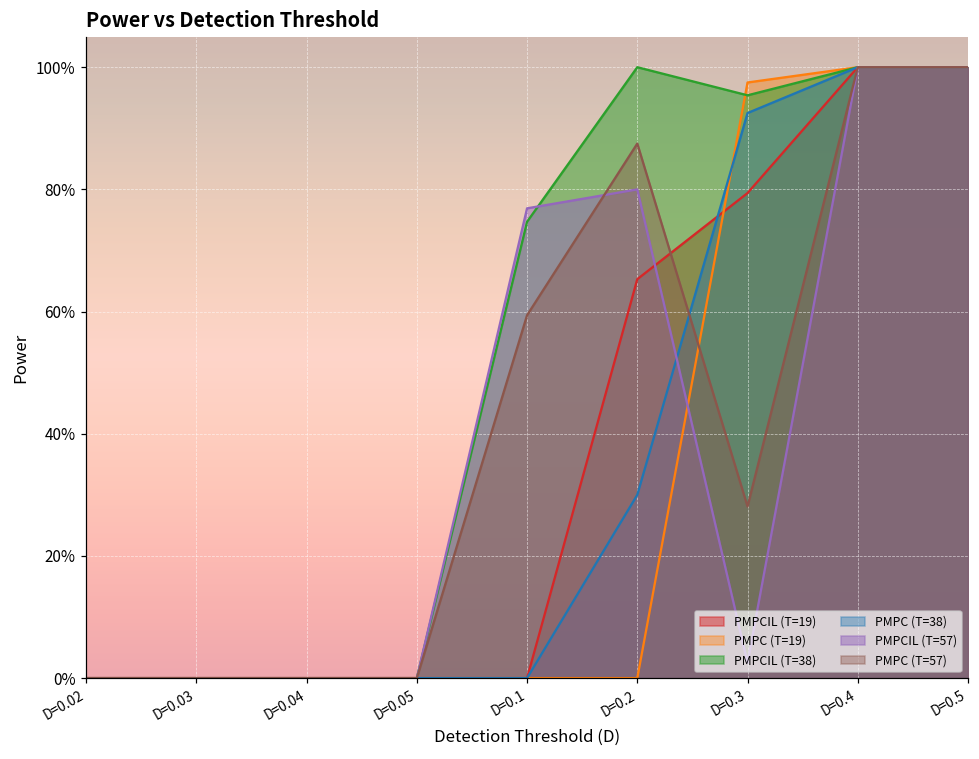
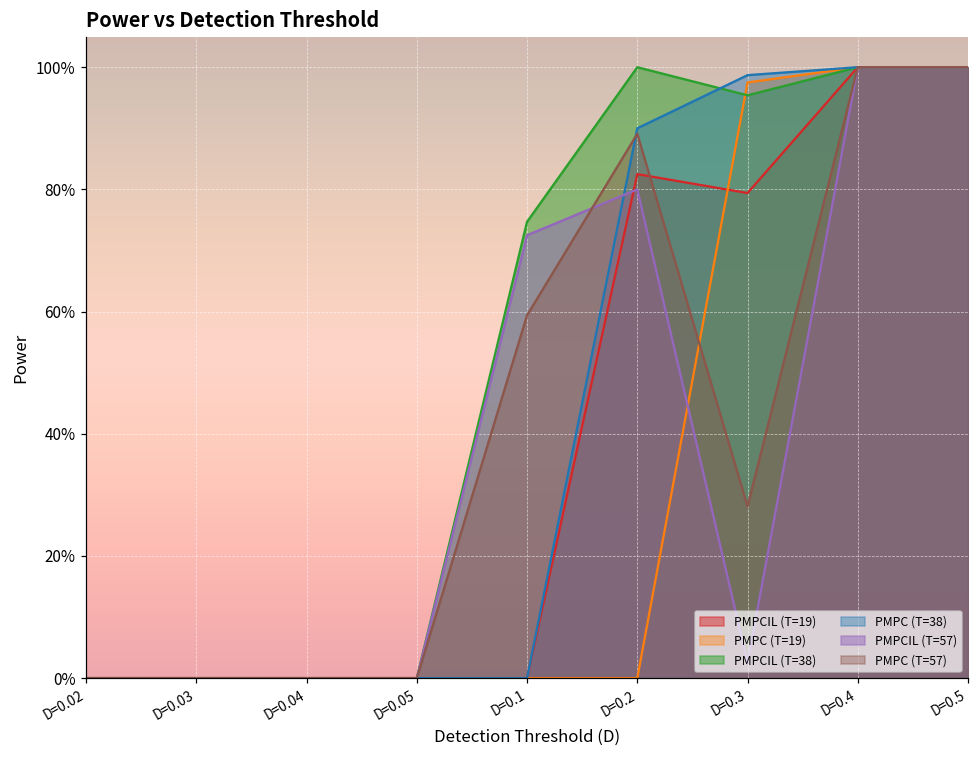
  {
    "PMPCIL (T=19)": {
-     "D=0.2": "65%",
+     "D=0.2": "83%",
      "D=0.3": "79%"
    },
    "PMPC (T=19)": {
      "D=0.2": "0%",
      "D=0.3": "98%"
    },
    "PMPCIL (T=38)": {
      "D=0.1": "75%",
      "D=0.2": "100%",
      "D=0.3": "95%"
    },
    "PMPC (T=38)": {
-     "D=0.2": "30%",
-     "D=0.3": "93%"
+     "D=0.2": "90%",
+     "D=0.3": "99%"
    },
    "PMPCIL (T=57)": {
-     "D=0.1": "77%",
+     "D=0.1": "73%",
      "D=0.2": "80%"
    },
    "PMPC (T=57)": {
      "D=0.1": "59%",
-     "D=0.2": "88%",
+     "D=0.2": "89%",
      "D=0.3": "28%"
    }
  }
